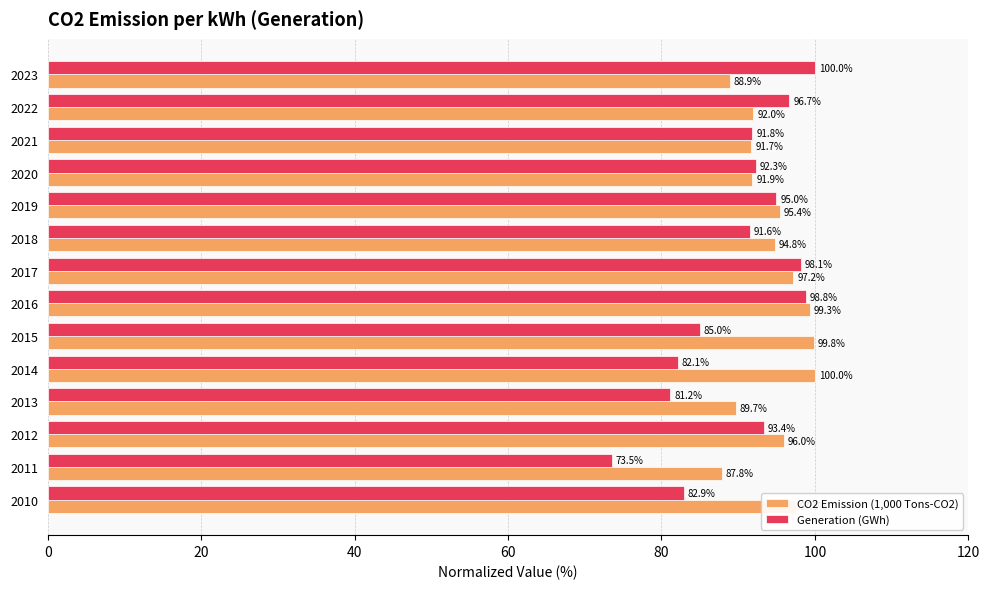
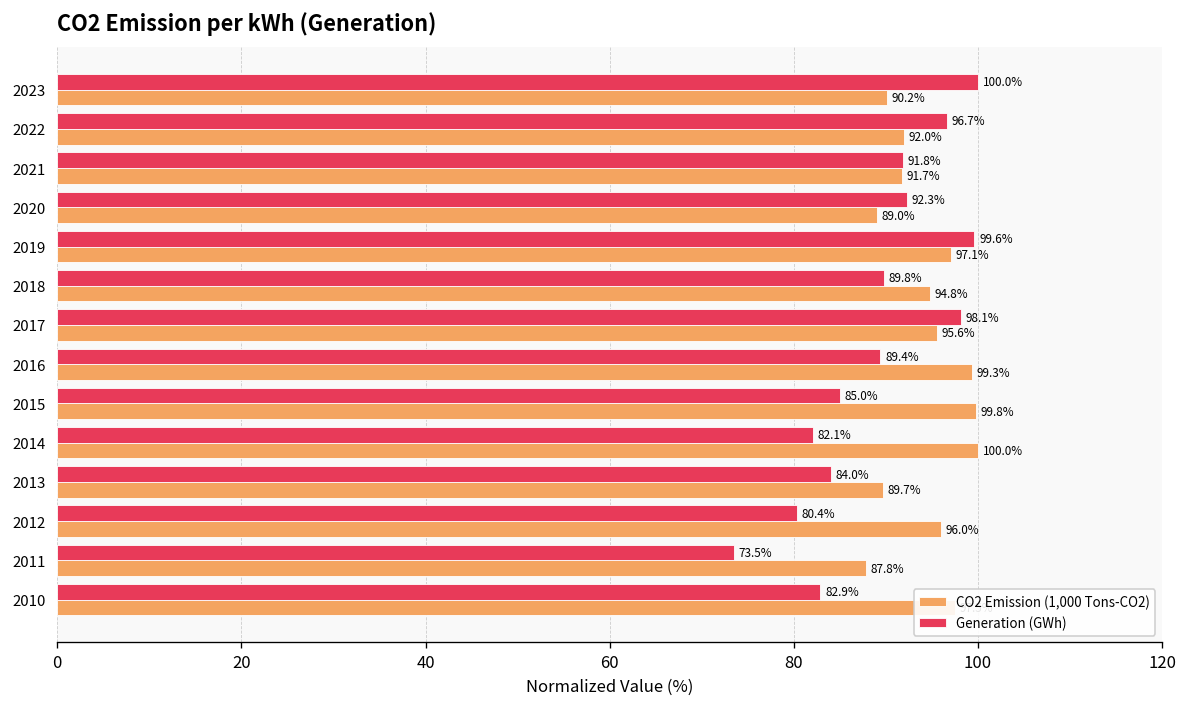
  {
    "CO2 Emission (1,000 Tons-CO2)": {
-     "2023": "88.9%",
+     "2023": "90.2%",
      "2022": "92.0%",
      "2021": "91.7%",
-     "2020": "91.9%",
-     "2019": "95.4%",
+     "2020": "89.0%",
+     "2019": "97.1%",
      "2018": "94.8%",
-     "2017": "97.2%",
+     "2017": "95.6%",
      "2016": "99.3%",
      "2015": "99.8%",
      "2014": "100.0%",
      "2013": "89.7%",
      "2012": "96.0%",
      "2011": "87.8%"
    },
    "Generation (GWh)": {
      "2023": "100.0%",
      "2022": "96.7%",
      "2021": "91.8%",
      "2020": "92.3%",
-     "2019": "95.0%",
-     "2018": "91.6%",
+     "2019": "99.6%",
+     "2018": "89.8%",
      "2017": "98.1%",
-     "2016": "98.8%",
+     "2016": "89.4%",
      "2015": "85.0%",
      "2014": "82.1%",
-     "2013": "81.2%",
-     "2012": "93.4%",
+     "2013": "84.0%",
+     "2012": "80.4%",
      "2011": "73.5%",
      "2010": "82.9%"
    }
  }
